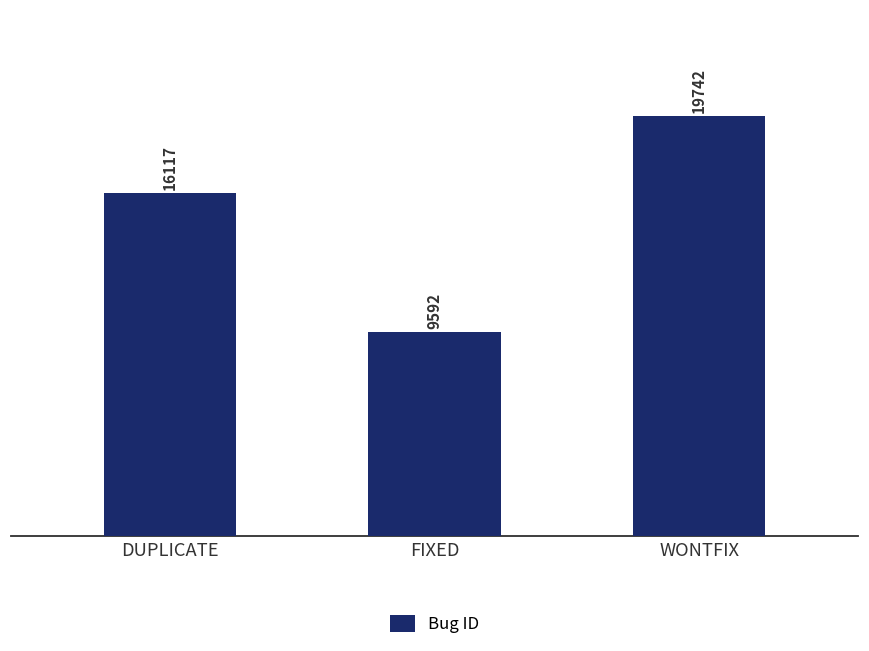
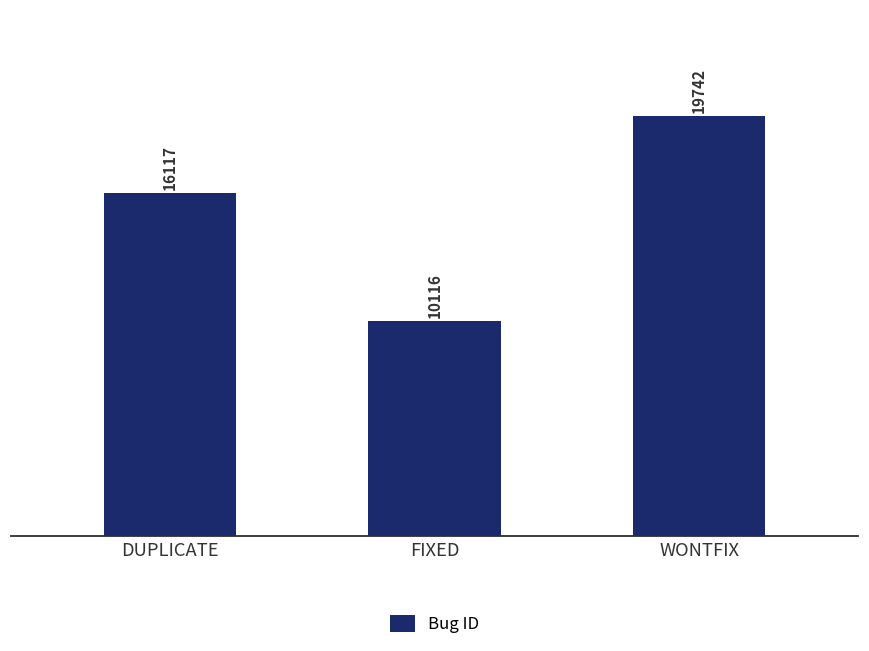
  {
    "DUPLICATE": 16117,
-   "FIXED": 9592,
+   "FIXED": 10116,
    "WONTFIX": 19742
  }
